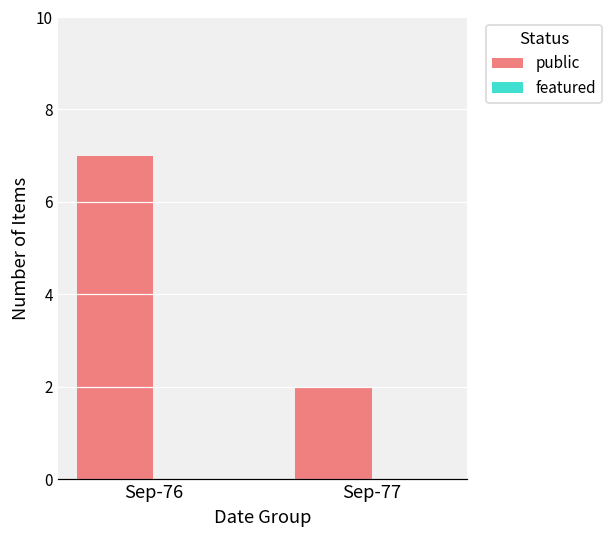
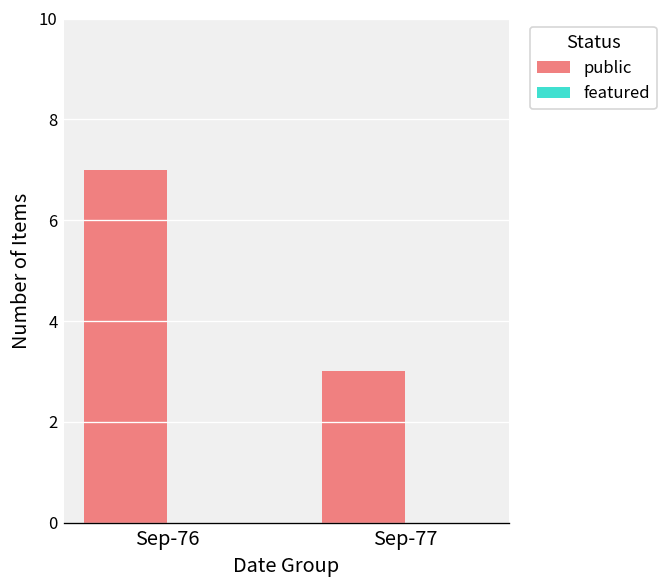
  {
    "public": {
      "Sep-76": 7,
-     "Sep-77": 2
+     "Sep-77": 3
    },
    "featured": {
      "Sep-76": 0,
      "Sep-77": 0
    }
  }
